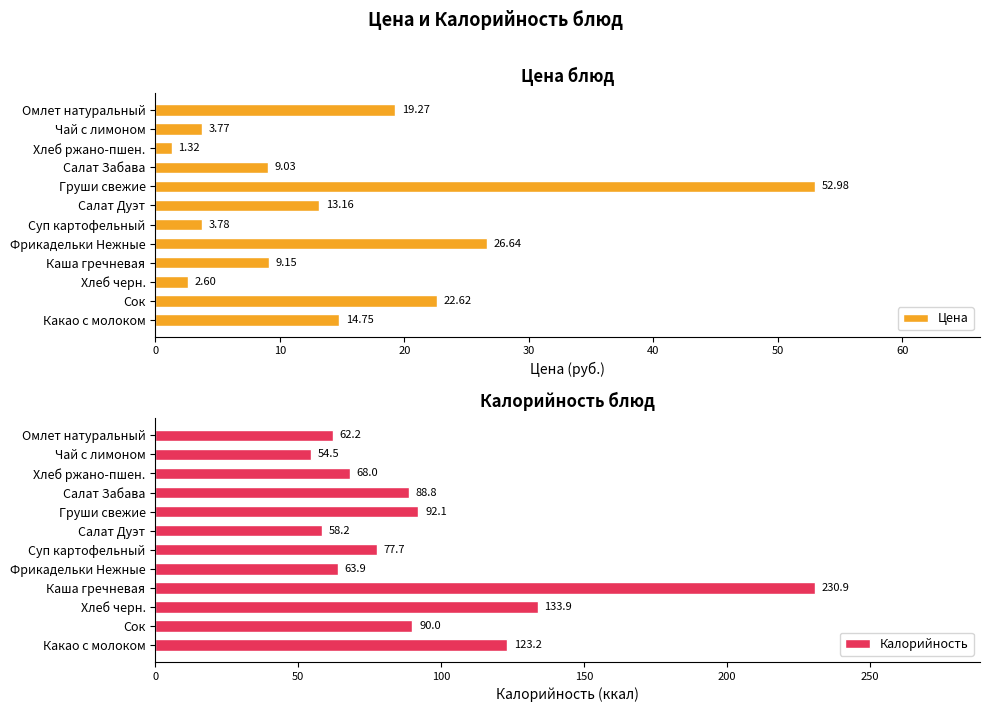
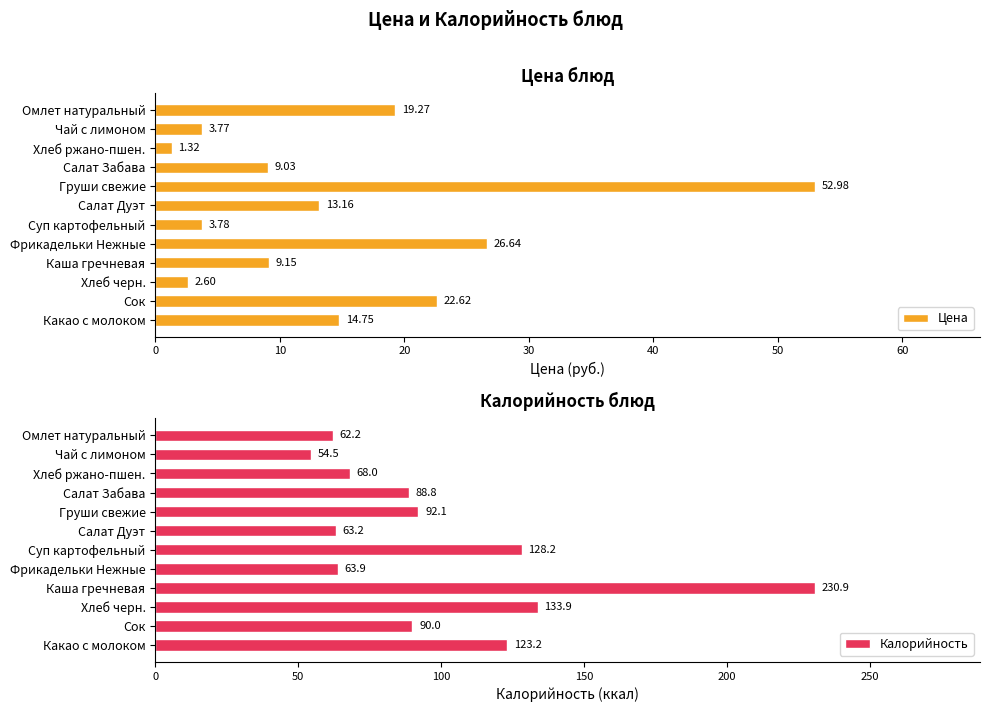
  {
    "Цена блюд": {
      "Омлет натуральный": 19.27,
      "Чай с лимоном": 3.77,
      "Хлеб ржано-пшен.": 1.32,
      "Салат Забава": 9.03,
      "Груши свежие": 52.98,
      "Салат Дуэт": 13.16,
      "Суп картофельный": 3.78,
      "Фрикадельки Нежные": 26.64,
      "Каша гречневая": 9.15,
      "Хлеб черн.": 2.60,
      "Сок": 22.62,
      "Какао с молоком": 14.75
    },
    "Калорийность блюд": {
      "Омлет натуральный": 62.2,
      "Чай с лимоном": 54.5,
      "Хлеб ржано-пшен.": 68.0,
      "Салат Забава": 88.8,
      "Груши свежие": 92.1,
-     "Салат Дуэт": 58.2,
-     "Суп картофельный": 77.7,
+     "Салат Дуэт": 63.2,
+     "Суп картофельный": 128.2,
      "Фрикадельки Нежные": 63.9,
      "Каша гречневая": 230.9,
      "Хлеб черн.": 133.9,
      "Сок": 90.0,
      "Какао с молоком": 123.2
    }
  }
